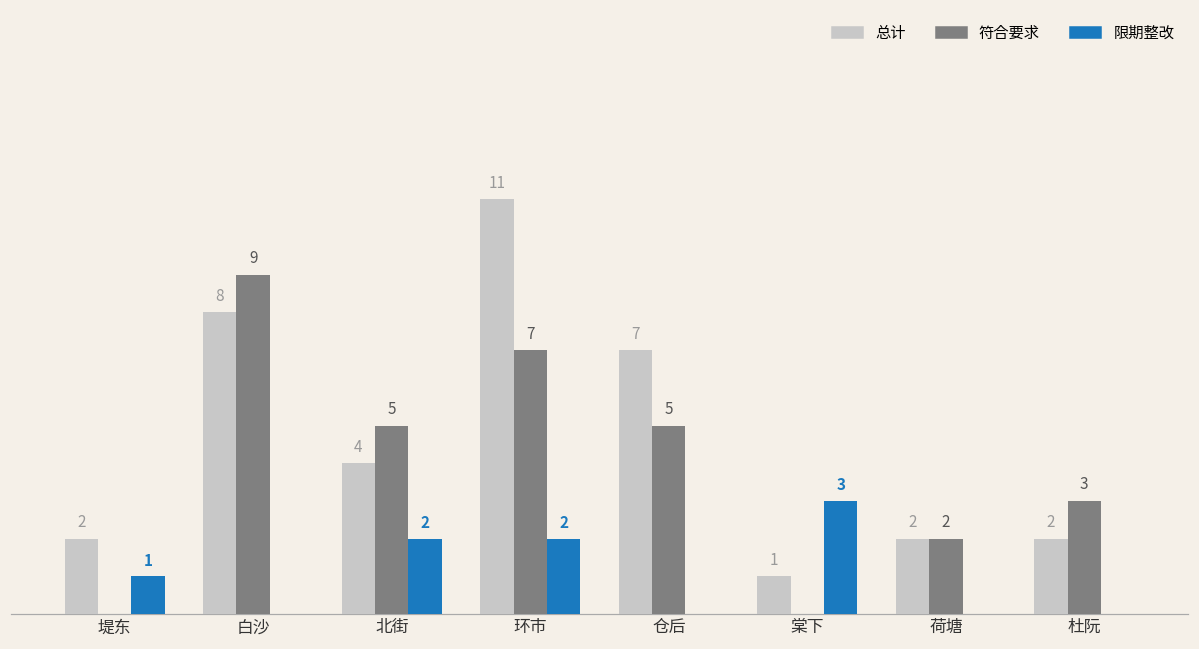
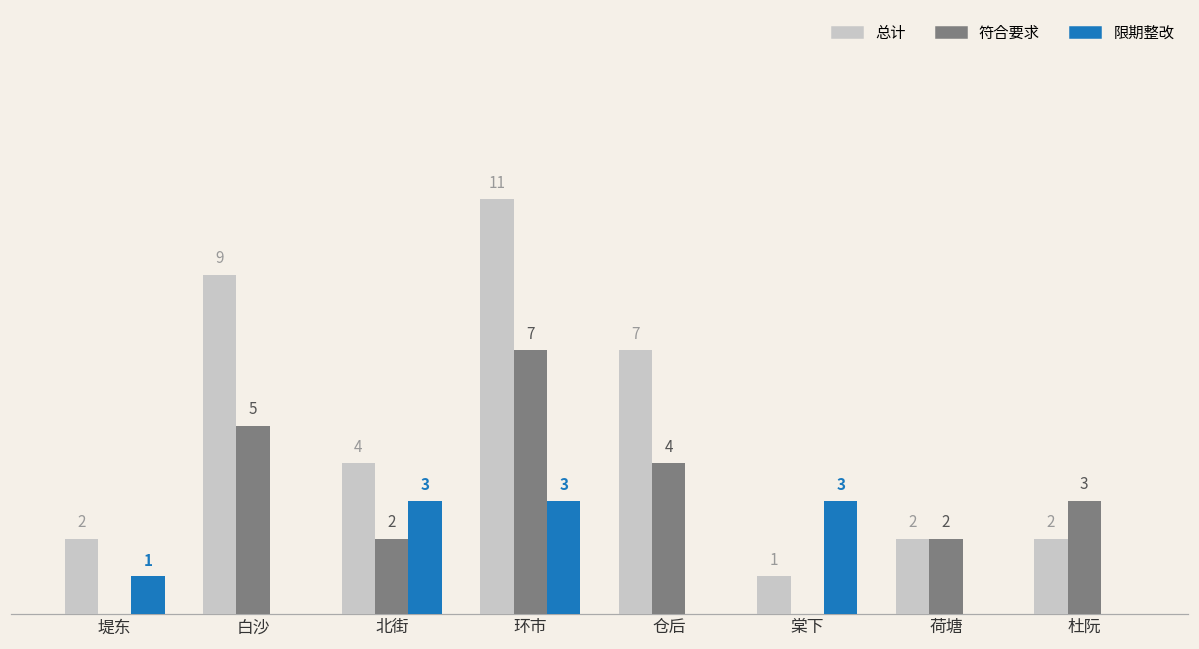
  {
    "总计": {
      "堤东": 2,
-     "白沙": 8,
+     "白沙": 9,
      "北街": 4,
      "环市": 11,
      "仓后": 7,
      "棠下": 1,
      "荷塘": 2,
      "杜阮": 2
    },
    "符合要求": {
-     "白沙": 9,
-     "北街": 5,
+     "白沙": 5,
+     "北街": 2,
      "环市": 7,
-     "仓后": 5,
+     "仓后": 4,
      "荷塘": 2,
      "杜阮": 3
    },
    "限期整改": {
      "堤东": 1,
-     "北街": 2,
-     "环市": 2,
+     "北街": 3,
+     "环市": 3,
      "棠下": 3
    }
  }
